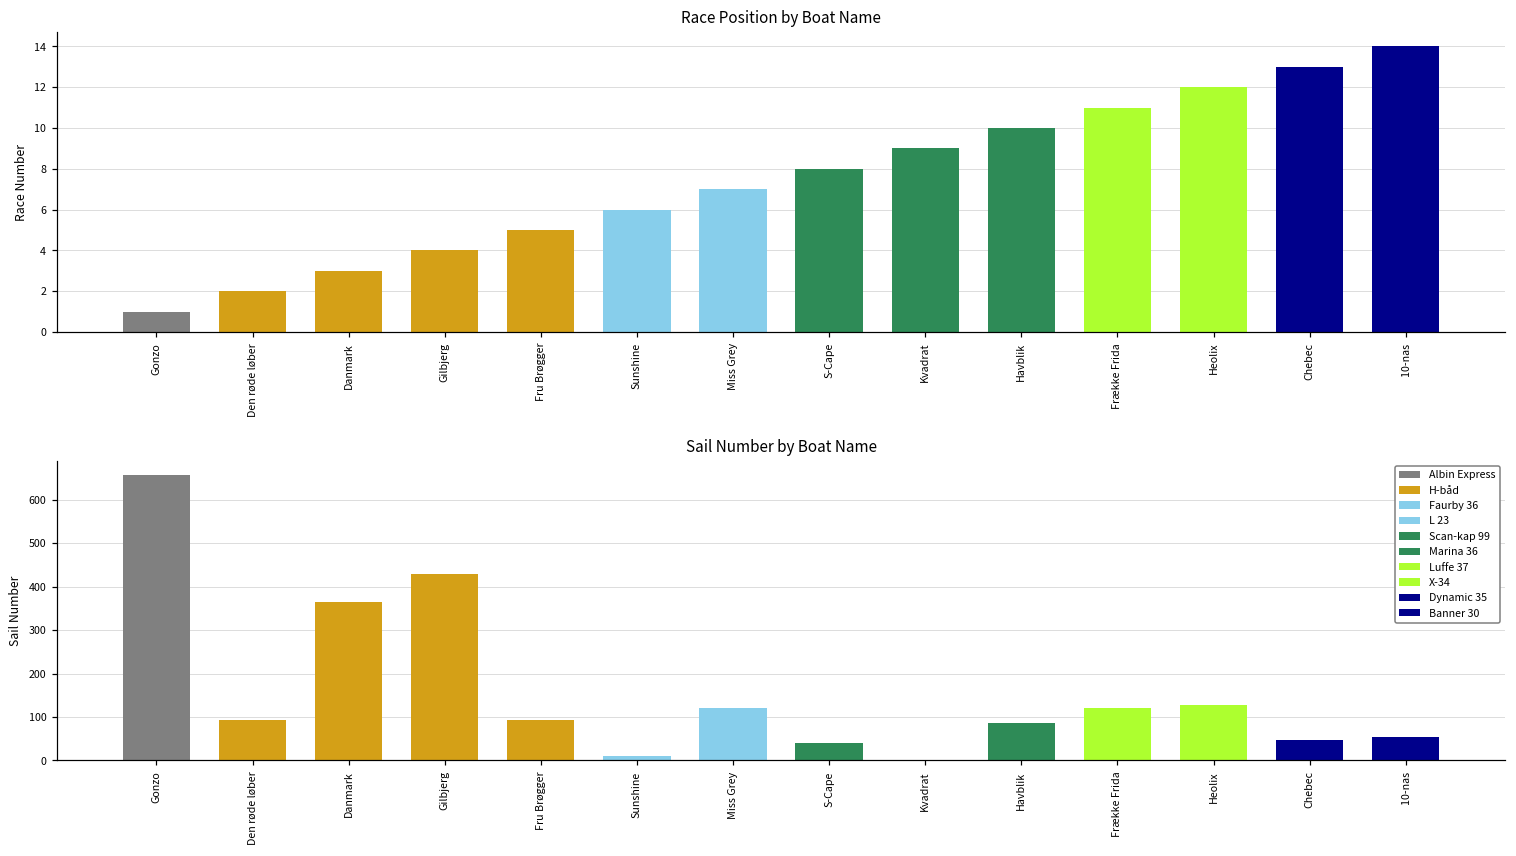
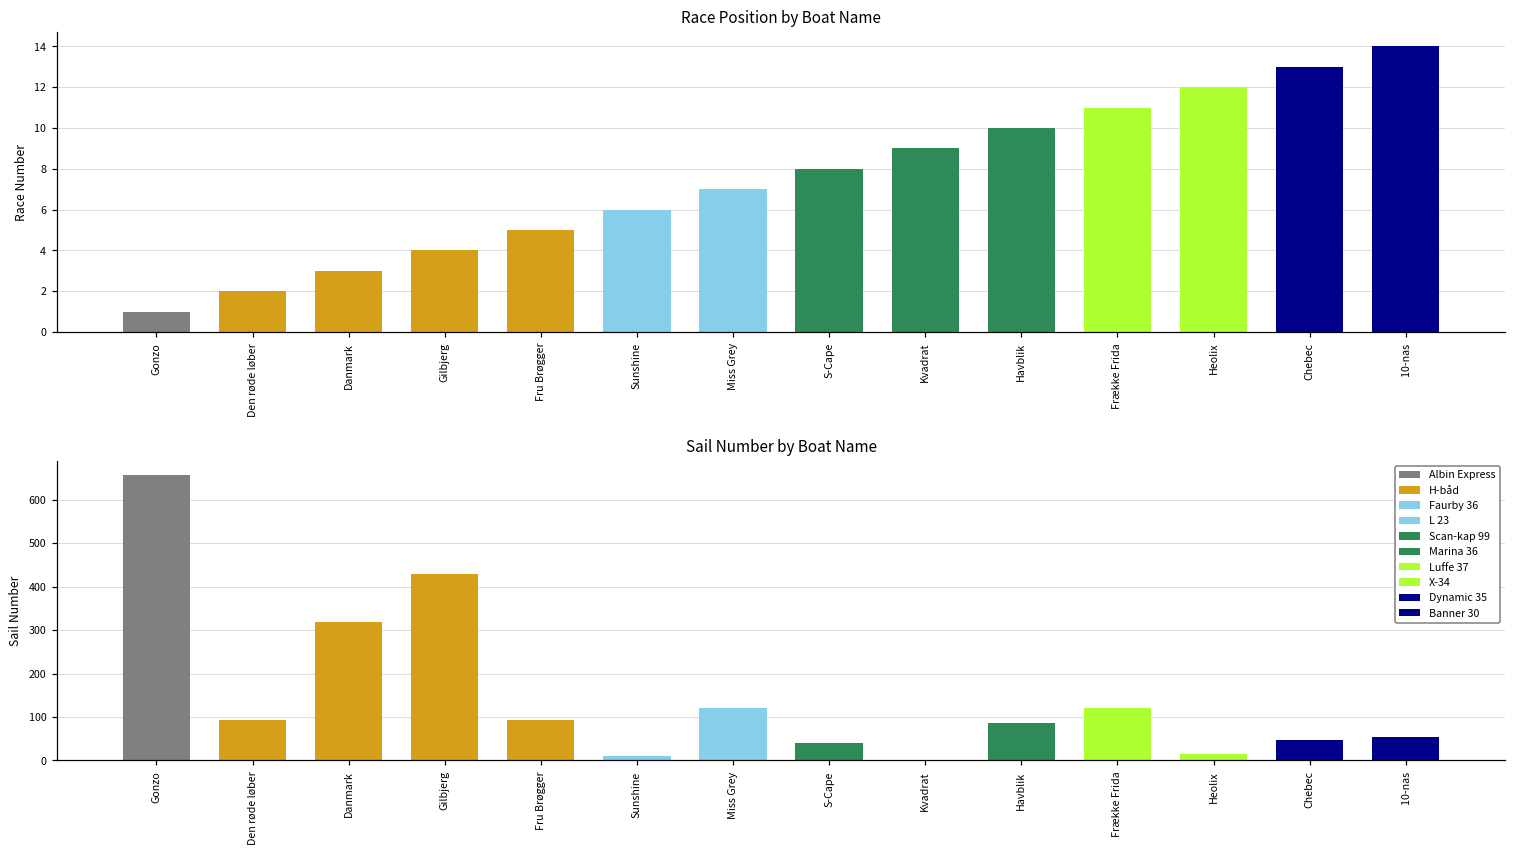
  {
    "Race Position by Boat Name": {
      "Gonzo": 1.0,
      "Den røde løber": 2.0,
      "Danmark": 3.0,
      "Gilbjerg": 4.0,
      "Fru Brøgger": 5.0,
      "Sunshine": 6.0,
      "Miss Grey": 7.0,
      "S-Cape": 8.0,
      "Kvadrat": 9.0,
      "Havblik": 10.0,
      "Frække Frida": 11.0,
      "Heolix": 12.0,
      "Chebec": 13.0,
      "10-nas": 14.0
    },
    "Sail Number by Boat Name": {
      "Gonzo": 660,
      "Den røde løber": 90,
-     "Danmark": 370,
+     "Danmark": 320,
      "Gilbjerg": 430,
      "Fru Brøgger": 90,
      "Sunshine": 10,
      "Miss Grey": 120,
      "S-Cape": 40,
      "Havblik": 90,
      "Frække Frida": 120,
-     "Heolix": 130,
+     "Heolix": 20,
      "Chebec": 50,
      "10-nas": 50
    }
  }
